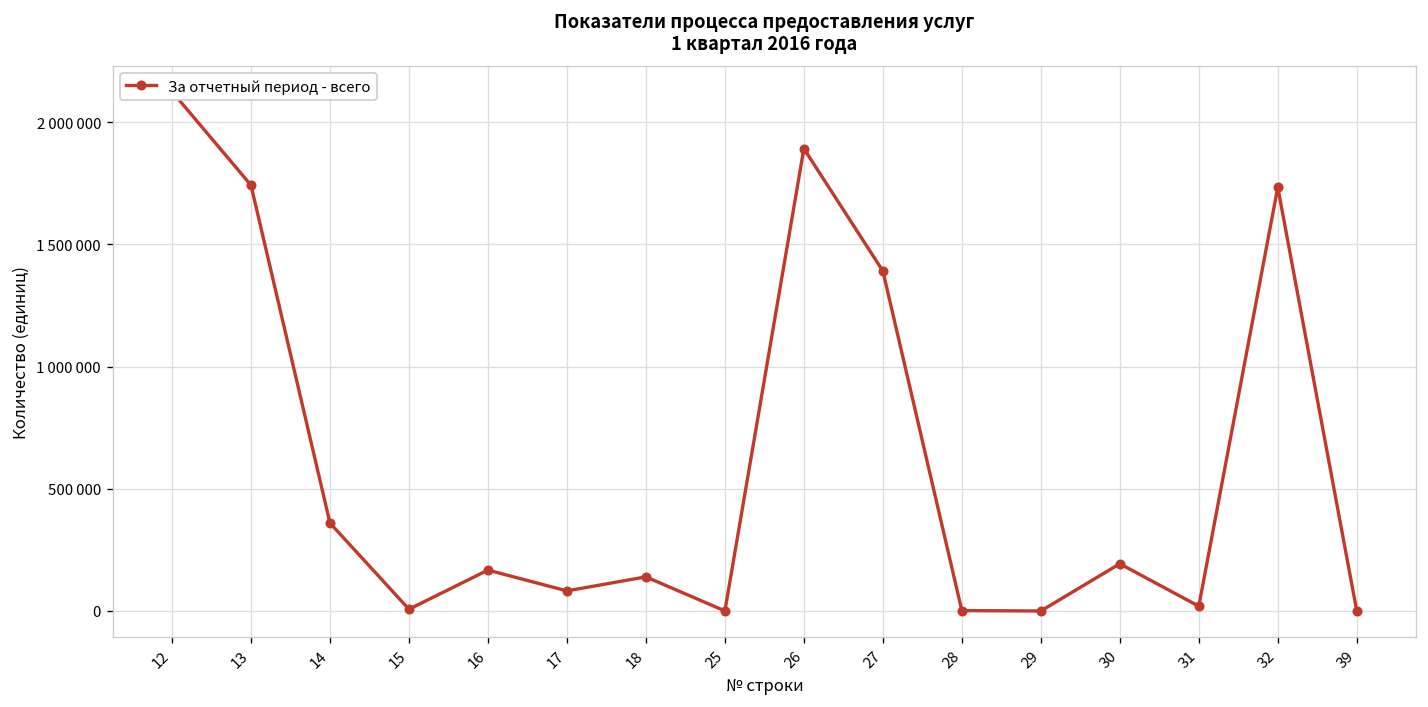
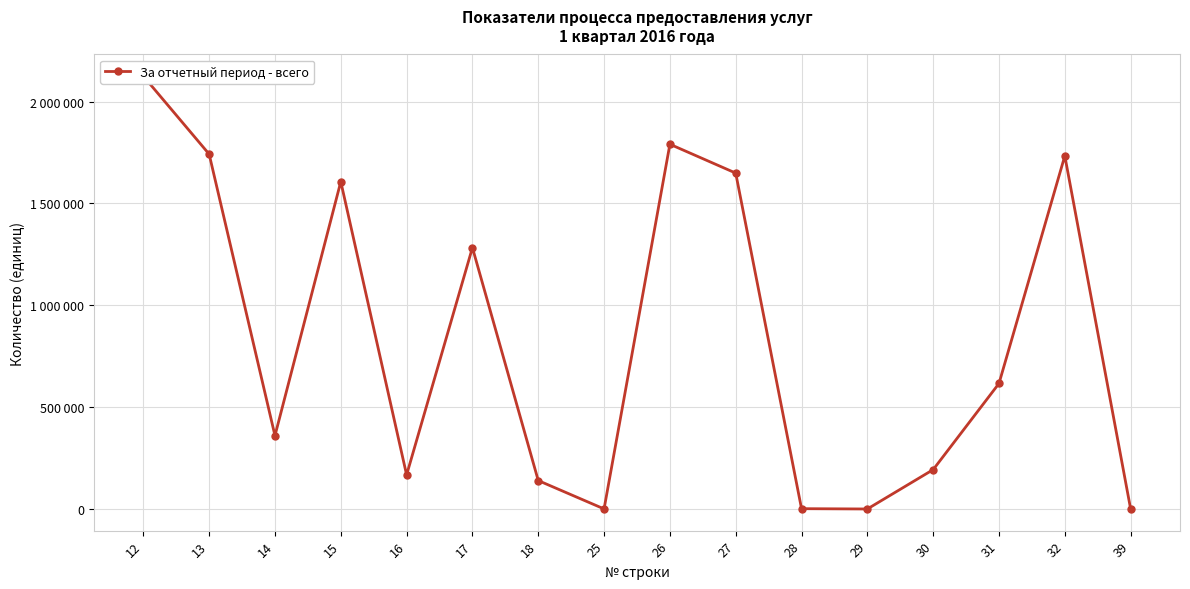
  {
    "13": 1740000,
    "14": 360000,
-   "15": 10000,
+   "15": 1610000,
    "16": 170000,
-   "17": 80000,
+   "17": 1280000,
    "18": 140000,
    "25": 0,
-   "26": 1890000,
-   "27": 1390000,
+   "26": 1790000,
+   "27": 1650000,
    "28": 0,
    "29": 0,
    "30": 190000,
-   "31": 20000,
+   "31": 620000,
    "32": 1730000,
    "39": 0
  }
